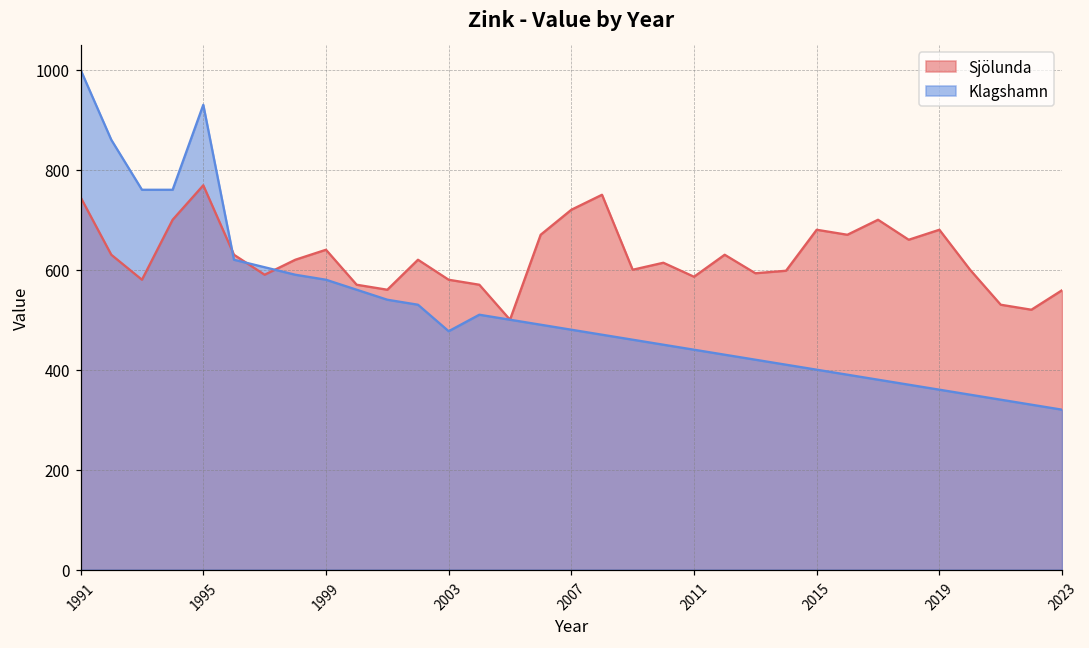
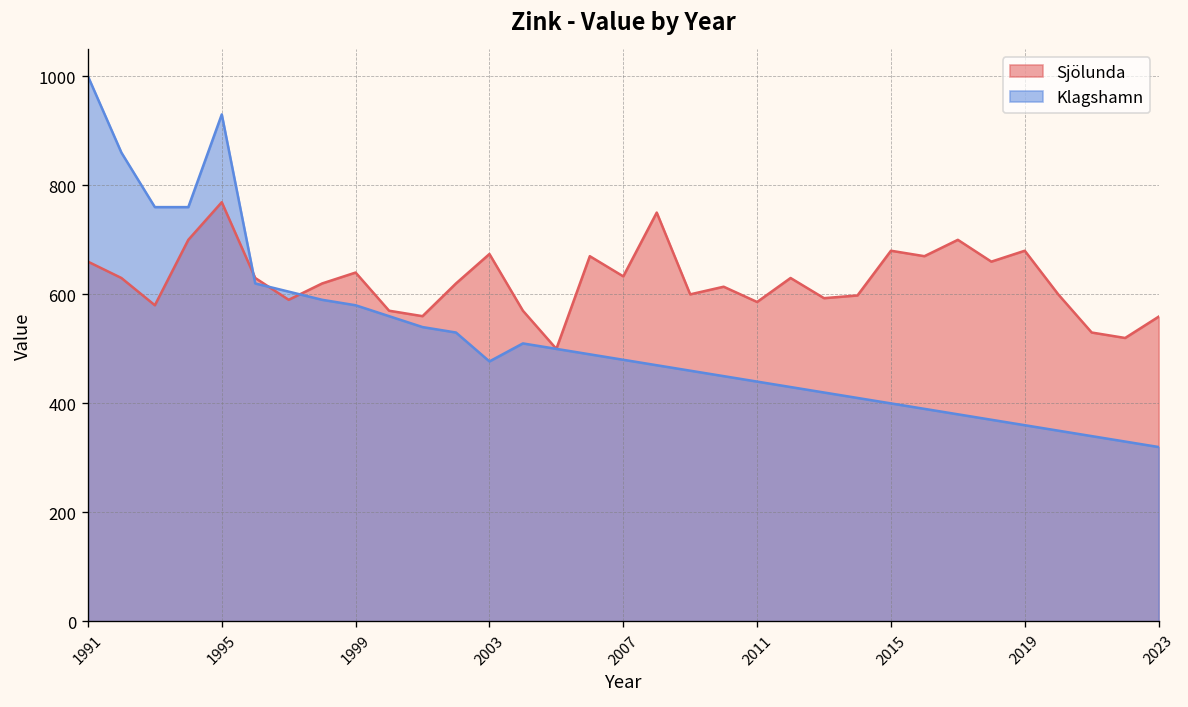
  {
    "Sjölunda": {
-     "1991": 750,
+     "1991": 660,
      "1995": 770,
      "1999": 640,
-     "2003": 580,
-     "2007": 720,
+     "2003": 670,
+     "2007": 630,
      "2011": 590,
      "2015": 680,
      "2019": 680,
      "2023": 560
    },
    "Klagshamn": {
      "1991": 1000,
      "1995": 930,
      "1999": 580,
      "2003": 480,
      "2007": 480,
      "2011": 440,
      "2015": 400,
      "2019": 360,
      "2023": 320
    }
  }
